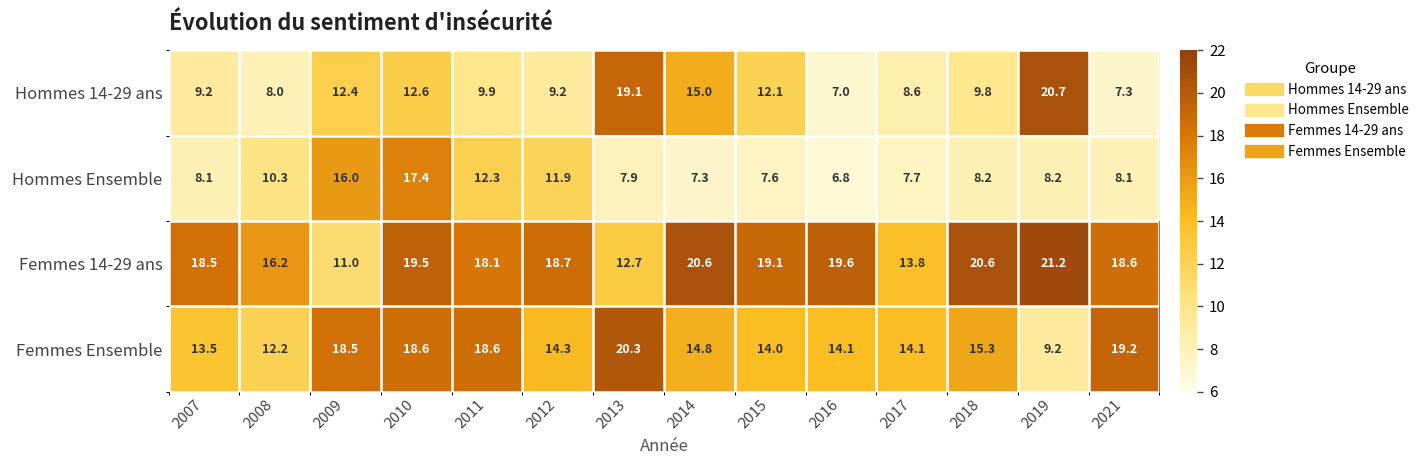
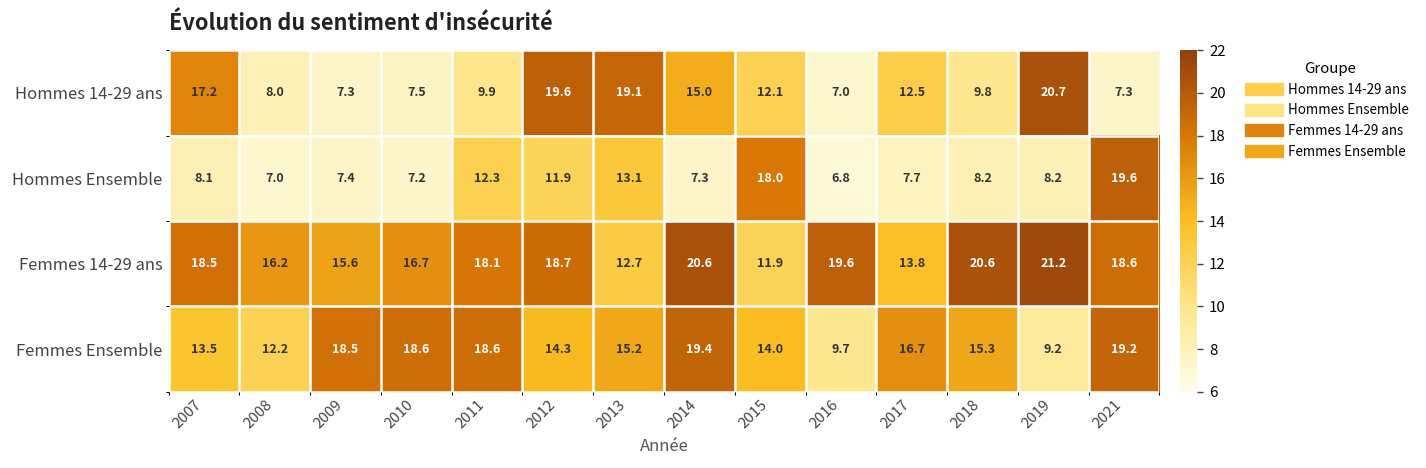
  {
    "Hommes 14-29 ans": {
-     "2007": 9.2,
+     "2007": 17.2,
      "2008": 8.0,
-     "2009": 12.4,
-     "2010": 12.6,
+     "2009": 7.3,
+     "2010": 7.5,
      "2011": 9.9,
-     "2012": 9.2,
+     "2012": 19.6,
      "2013": 19.1,
      "2014": 15.0,
      "2015": 12.1,
      "2016": 7.0,
-     "2017": 8.6,
+     "2017": 12.5,
      "2018": 9.8,
      "2019": 20.7,
      "2021": 7.3
    },
    "Hommes Ensemble": {
      "2007": 8.1,
-     "2008": 10.3,
-     "2009": 16.0,
-     "2010": 17.4,
+     "2008": 7.0,
+     "2009": 7.4,
+     "2010": 7.2,
      "2011": 12.3,
      "2012": 11.9,
-     "2013": 7.9,
+     "2013": 13.1,
      "2014": 7.3,
-     "2015": 7.6,
+     "2015": 18.0,
      "2016": 6.8,
      "2017": 7.7,
      "2018": 8.2,
      "2019": 8.2,
-     "2021": 8.1
+     "2021": 19.6
    },
    "Femmes 14-29 ans": {
      "2007": 18.5,
      "2008": 16.2,
-     "2009": 11.0,
-     "2010": 19.5,
+     "2009": 15.6,
+     "2010": 16.7,
      "2011": 18.1,
      "2012": 18.7,
      "2013": 12.7,
      "2014": 20.6,
-     "2015": 19.1,
+     "2015": 11.9,
      "2016": 19.6,
      "2017": 13.8,
      "2018": 20.6,
      "2019": 21.2,
      "2021": 18.6
    },
    "Femmes Ensemble": {
      "2007": 13.5,
      "2008": 12.2,
      "2009": 18.5,
      "2010": 18.6,
      "2011": 18.6,
      "2012": 14.3,
-     "2013": 20.3,
-     "2014": 14.8,
+     "2013": 15.2,
+     "2014": 19.4,
      "2015": 14.0,
-     "2016": 14.1,
-     "2017": 14.1,
+     "2016": 9.7,
+     "2017": 16.7,
      "2018": 15.3,
      "2019": 9.2,
      "2021": 19.2
    }
  }
